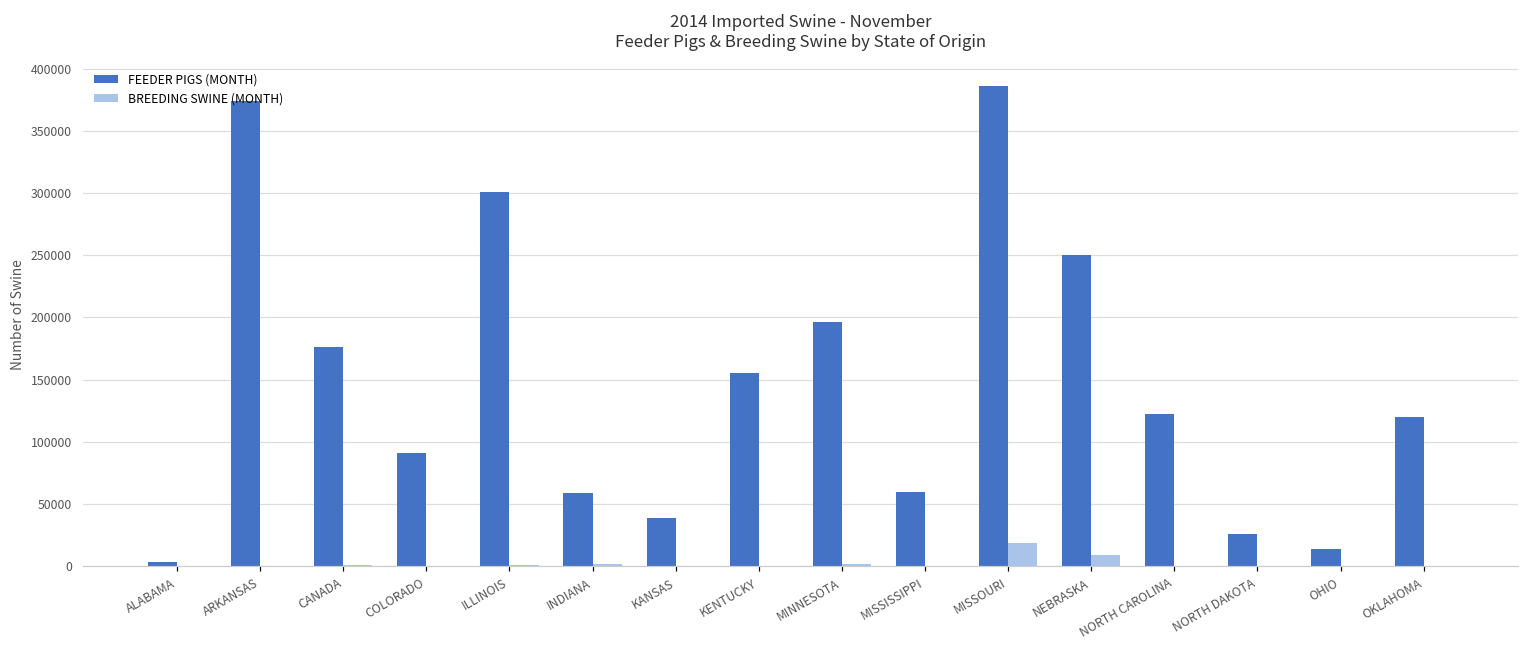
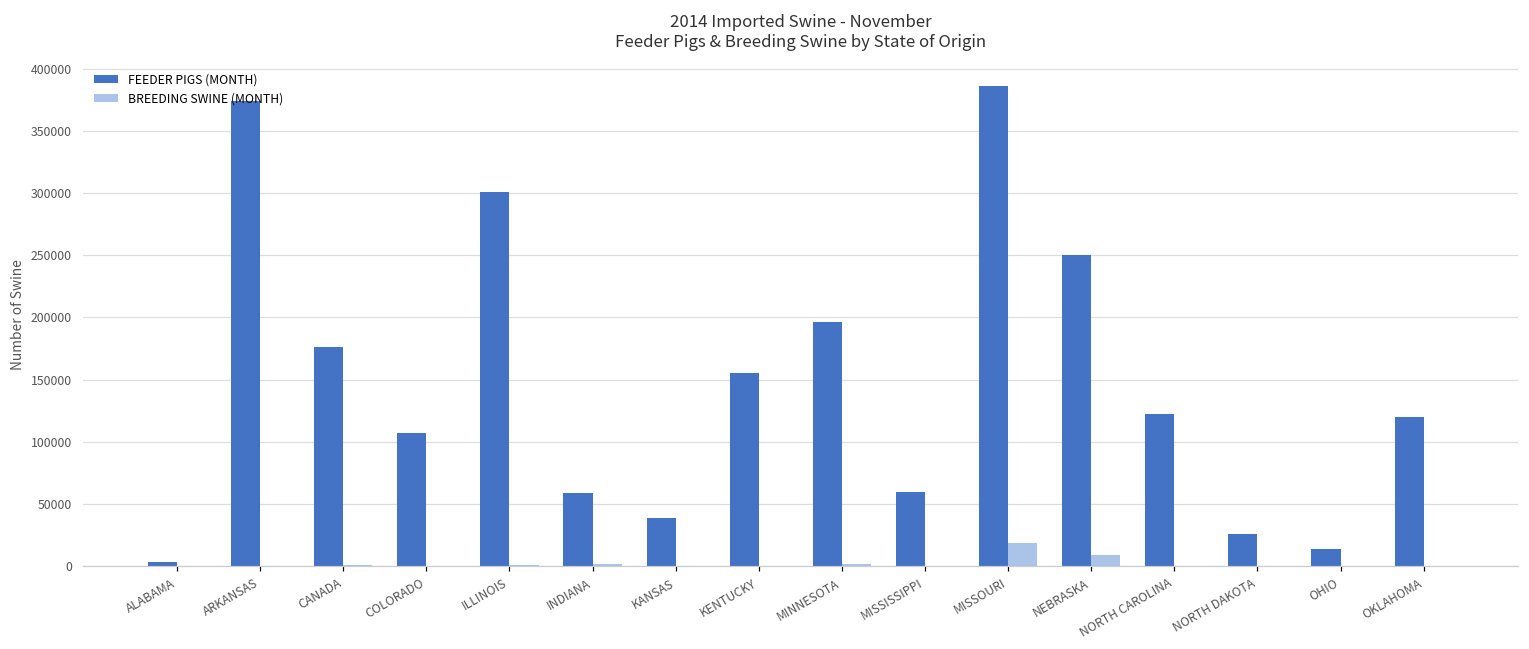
  {
    "FEEDER PIGS (MONTH)": {
      "ALABAMA": 4000,
      "ARKANSAS": 374000,
      "CANADA": 176000,
-     "COLORADO": 91000,
+     "COLORADO": 107000,
      "ILLINOIS": 301000,
      "INDIANA": 59000,
      "KANSAS": 39000,
      "KENTUCKY": 155000,
      "MINNESOTA": 197000,
      "MISSISSIPPI": 59000,
      "MISSOURI": 386000,
      "NEBRASKA": 251000,
      "NORTH CAROLINA": 122000,
      "NORTH DAKOTA": 26000,
      "OHIO": 14000,
      "OKLAHOMA": 120000
    },
    "BREEDING SWINE (MONTH)": {
      "ALABAMA": 0,
      "COLORADO": 0,
      "KENTUCKY": 0,
      "MISSISSIPPI": 0,
      "MISSOURI": 19000,
      "NEBRASKA": 9000,
      "NORTH CAROLINA": 0,
      "OHIO": 0,
      "OKLAHOMA": 0
    }
  }
